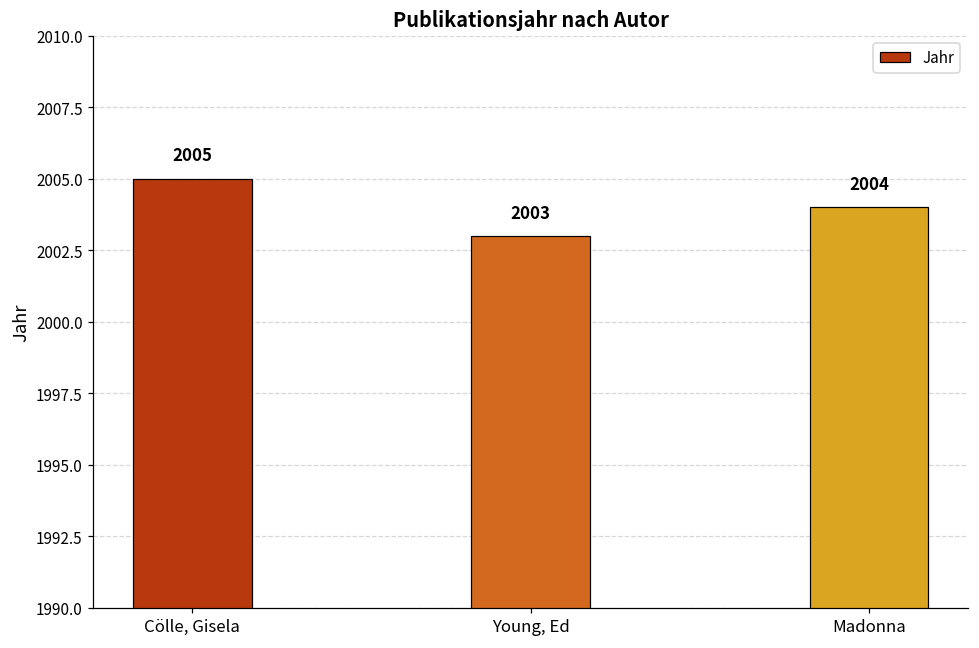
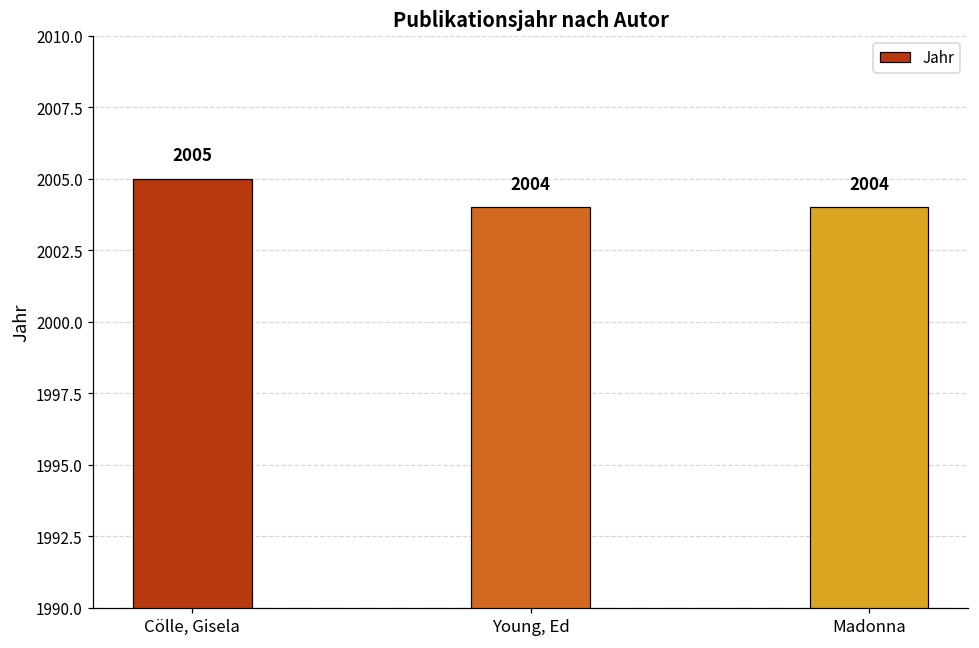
  {
    "Cölle, Gisela": 2005,
-   "Young, Ed": 2003,
+   "Young, Ed": 2004,
    "Madonna": 2004
  }
